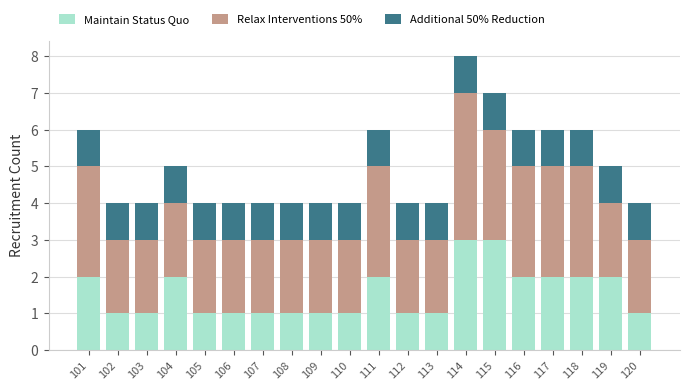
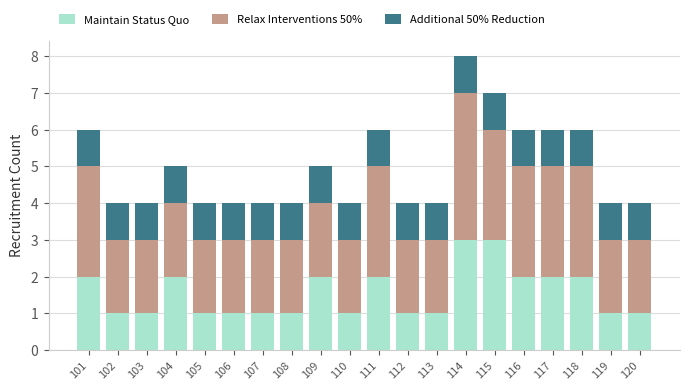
  {
    "Maintain Status Quo": {
      "101": 2,
      "102": 1,
      "103": 1,
      "104": 2,
      "105": 1,
      "106": 1,
      "107": 1,
      "108": 1,
-     "109": 1,
+     "109": 2,
      "110": 1,
      "111": 2,
      "112": 1,
      "113": 1,
      "114": 3,
      "115": 3,
      "116": 2,
      "117": 2,
      "118": 2,
-     "119": 2,
+     "119": 1,
      "120": 1
    },
    "Relax Interventions 50%": {
      "101": 3,
      "102": 2,
      "103": 2,
      "104": 2,
      "105": 2,
      "106": 2,
      "107": 2,
      "108": 2,
      "109": 2,
      "110": 2,
      "111": 3,
      "112": 2,
      "113": 2,
      "114": 4,
      "115": 3,
      "116": 3,
      "117": 3,
      "118": 3,
      "119": 2,
      "120": 2
    },
    "Additional 50% Reduction": {
      "101": 1,
      "102": 1,
      "103": 1,
      "104": 1,
      "105": 1,
      "106": 1,
      "107": 1,
      "108": 1,
      "109": 1,
      "110": 1,
      "111": 1,
      "112": 1,
      "113": 1,
      "114": 1,
      "115": 1,
      "116": 1,
      "117": 1,
      "118": 1,
      "119": 1,
      "120": 1
    }
  }
